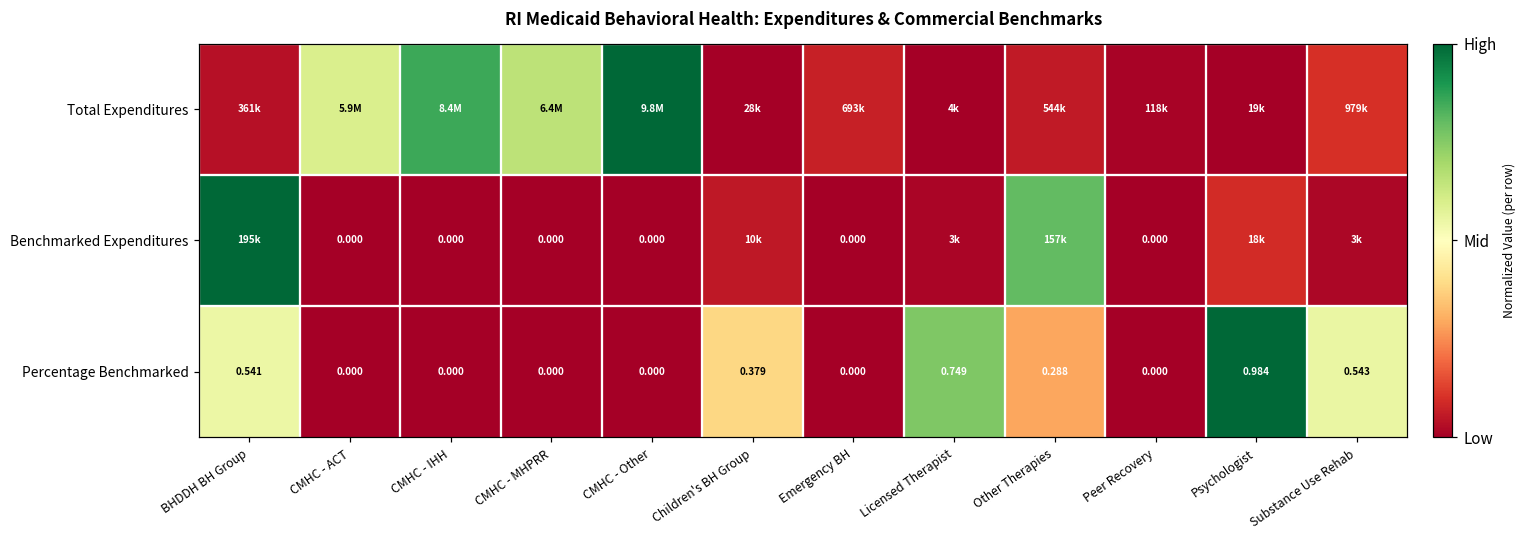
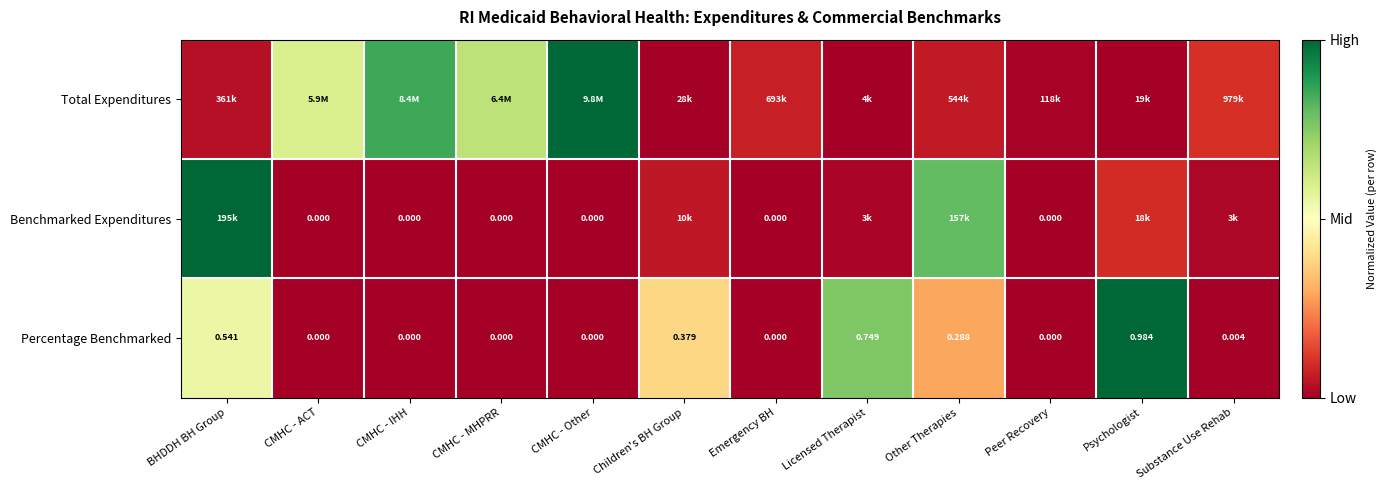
  {
    "Total Expenditures": {
      "BHDDH BH Group": "361k",
      "CMHC - ACT": "5.9M",
      "CMHC - IHH": "8.4M",
      "CMHC - MHPRR": "6.4M",
      "CMHC - Other": "9.8M",
      "Children's BH Group": "28k",
      "Emergency BH": "693k",
      "Licensed Therapist": "4k",
      "Other Therapies": "544k",
      "Peer Recovery": "118k",
      "Psychologist": "19k",
      "Substance Use Rehab": "979k"
    },
    "Benchmarked Expenditures": {
      "BHDDH BH Group": "195k",
      "CMHC - ACT": "0.000",
      "CMHC - IHH": "0.000",
      "CMHC - MHPRR": "0.000",
      "CMHC - Other": "0.000",
      "Children's BH Group": "10k",
      "Emergency BH": "0.000",
      "Licensed Therapist": "3k",
      "Other Therapies": "157k",
      "Peer Recovery": "0.000",
      "Psychologist": "18k",
      "Substance Use Rehab": "3k"
    },
    "Percentage Benchmarked": {
      "BHDDH BH Group": "0.541",
      "CMHC - ACT": "0.000",
      "CMHC - IHH": "0.000",
      "CMHC - MHPRR": "0.000",
      "CMHC - Other": "0.000",
      "Children's BH Group": "0.379",
      "Emergency BH": "0.000",
      "Licensed Therapist": "0.749",
      "Other Therapies": "0.288",
      "Peer Recovery": "0.000",
      "Psychologist": "0.984",
-     "Substance Use Rehab": "0.543"
+     "Substance Use Rehab": "0.004"
    }
  }
